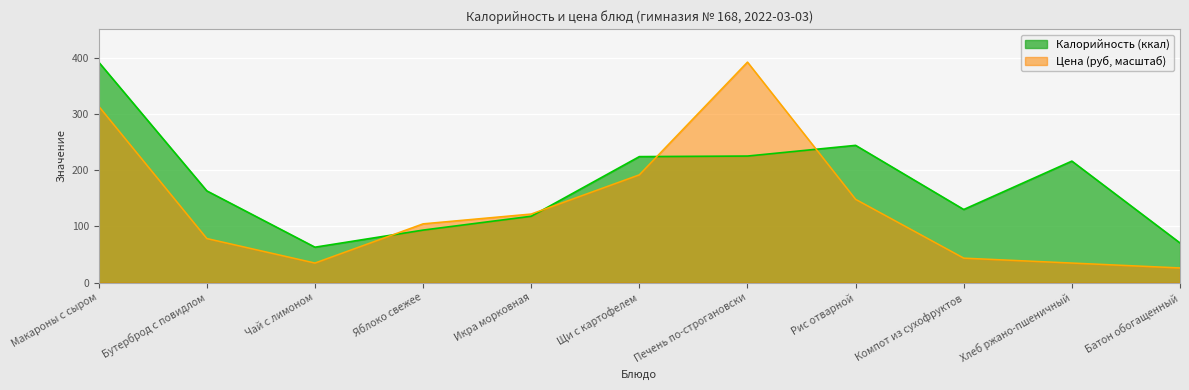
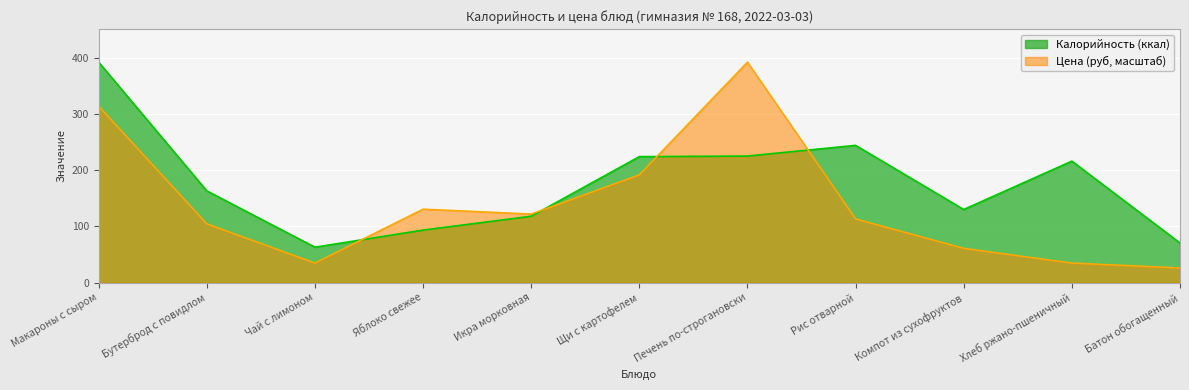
  {
    "Калорийность (ккал)": {
      "Макароны с сыром": 390,
      "Бутерброд с повидлом": 160,
      "Чай с лимоном": 60,
      "Яблоко свежее": 90,
      "Щи с картофелем": 220,
      "Печень по-строгановски": 230,
      "Рис отварной": 240,
      "Компот из сухофруктов": 130,
      "Хлеб ржано-пшеничный": 220,
      "Батон обогащенный": 70
    },
    "Цена (руб, масштаб)": {
      "Макароны с сыром": 310,
-     "Бутерброд с повидлом": 80,
+     "Бутерброд с повидлом": 100,
      "Чай с лимоном": 30,
-     "Яблоко свежее": 100,
+     "Яблоко свежее": 130,
      "Щи с картофелем": 190,
      "Печень по-строгановски": 390,
-     "Рис отварной": 150,
-     "Компот из сухофруктов": 40,
+     "Рис отварной": 110,
+     "Компот из сухофруктов": 60,
      "Хлеб ржано-пшеничный": 30,
      "Батон обогащенный": 30
    }
  }
